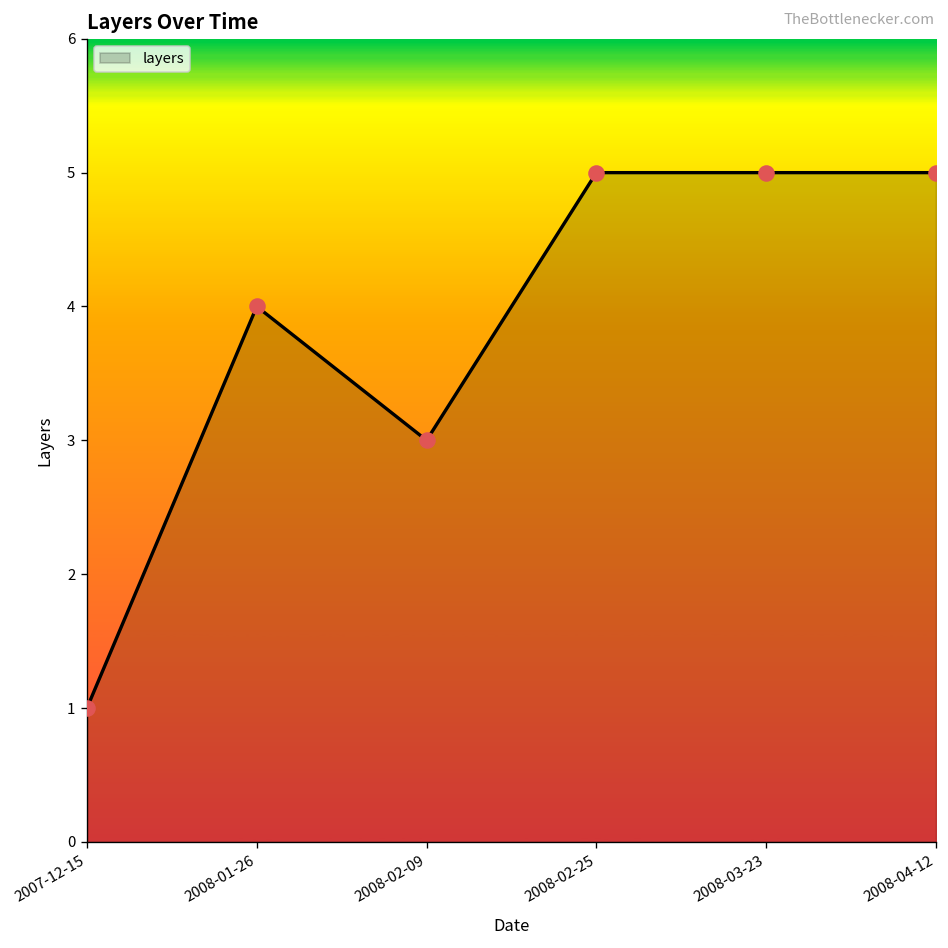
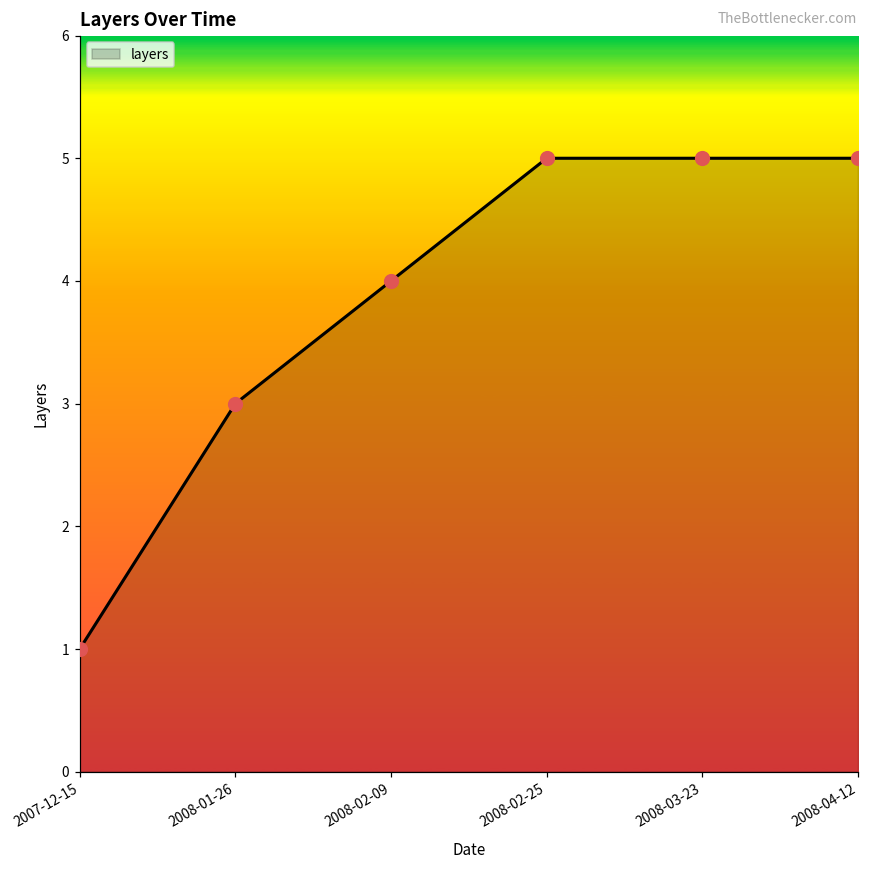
  {
    "2007-12-15": 1,
-   "2008-01-26": 4,
-   "2008-02-09": 3,
+   "2008-01-26": 3,
+   "2008-02-09": 4,
    "2008-02-25": 5,
    "2008-03-23": 5,
    "2008-04-12": 5
  }
